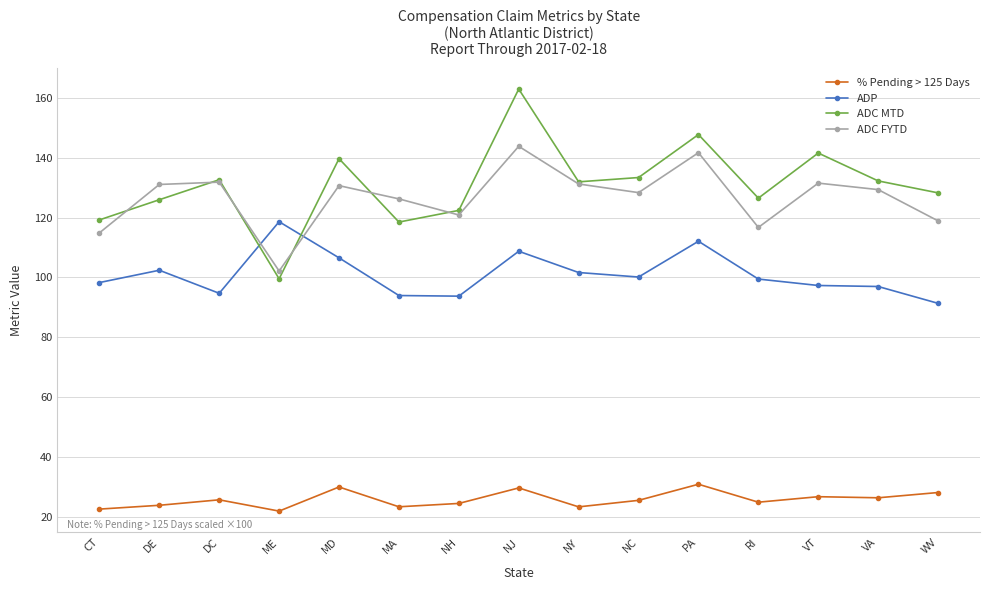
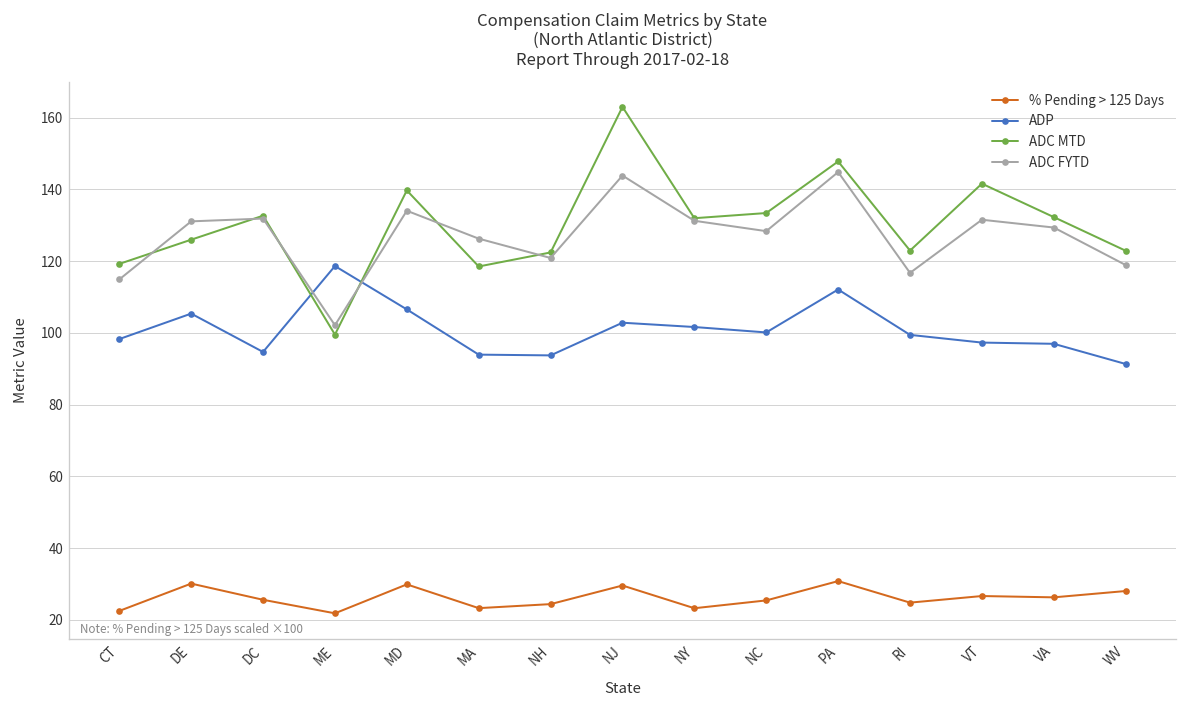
  {
    "% Pending > 125 Days": {
-     "DE": 24,
+     "DE": 30,
      "DC": 26,
      "ME": 22,
      "MD": 30,
      "MA": 23,
      "NH": 24,
      "NJ": 30,
      "NY": 23,
      "NC": 25,
      "PA": 31,
      "RI": 25,
      "VT": 27,
      "VA": 26,
      "WV": 28
    },
    "ADP": {
      "CT": 98,
-     "DE": 102,
+     "DE": 105,
      "DC": 95,
      "ME": 119,
      "MD": 107,
      "MA": 94,
      "NH": 94,
-     "NJ": 109,
+     "NJ": 103,
      "NY": 102,
      "NC": 100,
      "PA": 112,
      "RI": 99,
      "VT": 97,
      "VA": 97,
      "WV": 91
    },
    "ADC MTD": {
      "CT": 119,
      "DE": 126,
      "ME": 100,
      "MD": 140,
      "MA": 119,
      "NH": 122,
      "NJ": 163,
      "NC": 133,
      "PA": 148,
-     "RI": 127,
+     "RI": 123,
      "VT": 142,
      "VA": 132,
-     "WV": 128
+     "WV": 123
    },
    "ADC FYTD": {
      "CT": 115,
      "DE": 131,
      "ME": 102,
-     "MD": 131,
+     "MD": 134,
      "MA": 126,
      "NH": 121,
      "NJ": 144,
      "NC": 128,
-     "PA": 142,
+     "PA": 145,
      "RI": 117,
      "VT": 132,
      "VA": 129,
      "WV": 119
    }
  }
